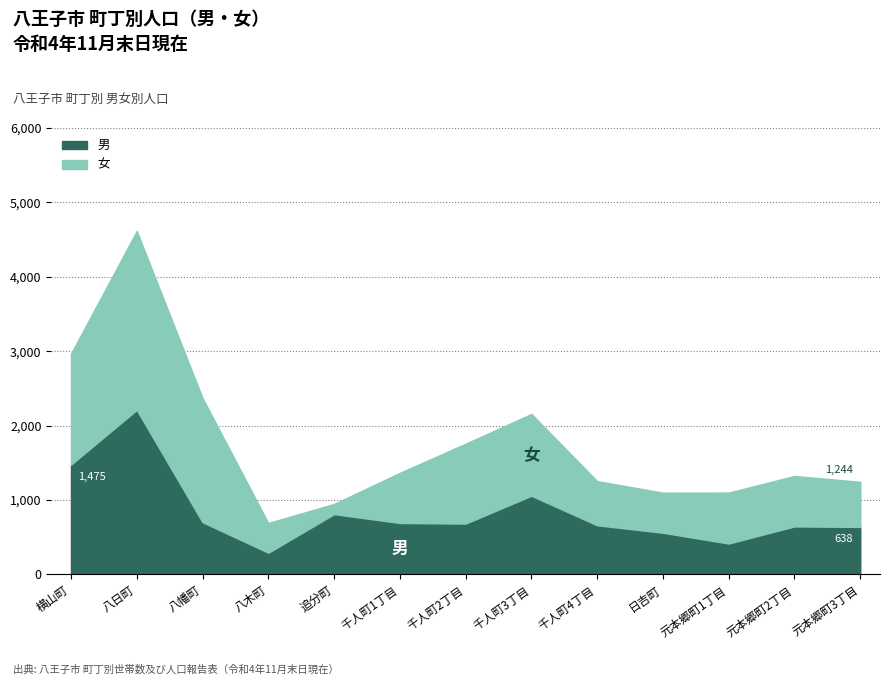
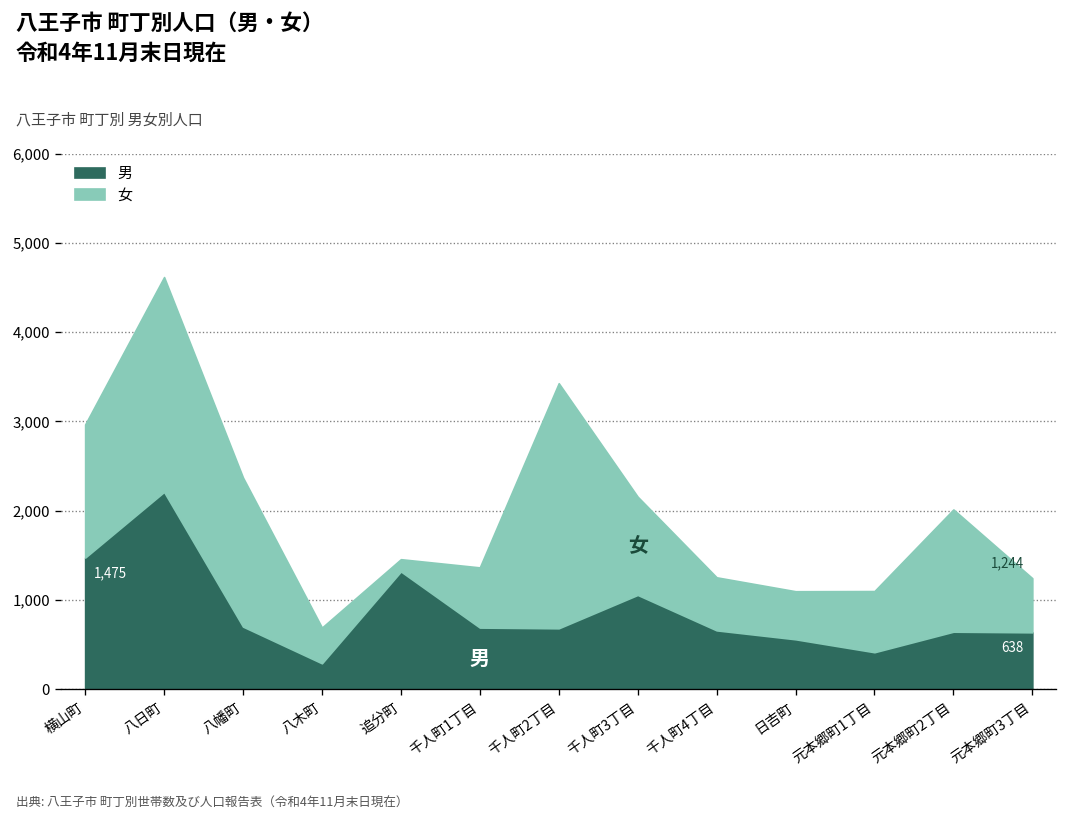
  {
    "男": {
-     "追分町": "800"
+     "追分町": "1,300"
    },
    "女": {
      "横山町": "1,500",
      "八日町": "2,400",
      "八幡町": "1,700",
      "八木町": "400",
      "追分町": "100",
      "千人町1丁目": "700",
-     "千人町2丁目": "1,100",
+     "千人町2丁目": "2,700",
      "千人町3丁目": "1,100",
      "千人町4丁目": "600",
      "日吉町": "500",
      "元本郷町1丁目": "700",
-     "元本郷町2丁目": "700"
+     "元本郷町2丁目": "1,400"
    }
  }
